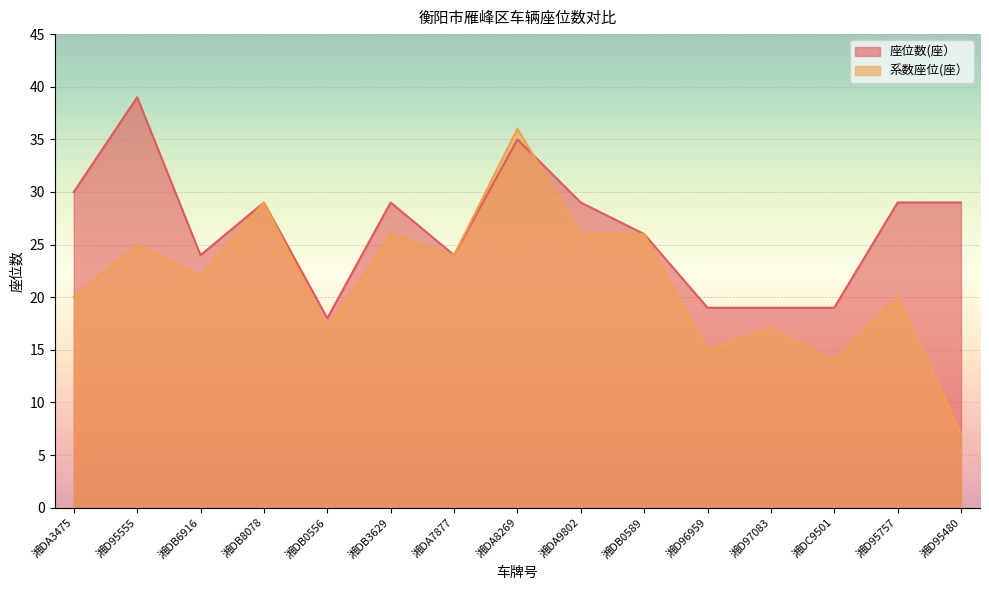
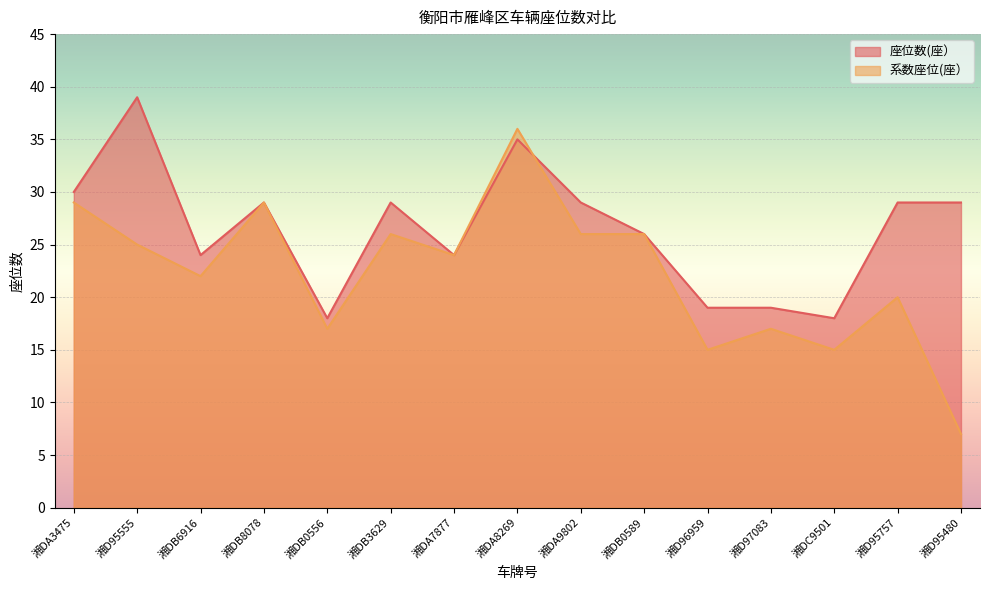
  {
    "座位数(座）": {
      "湘DA3475": 30,
      "湘D95555": 39,
      "湘DB6916": 24,
      "湘DB0556": 18,
      "湘DB3629": 29,
      "湘DA8269": 35,
      "湘DA9802": 29,
      "湘D96959": 19,
      "湘D97083": 19,
-     "湘DC9501": 19,
+     "湘DC9501": 18,
      "湘D95757": 29,
      "湘D95480": 29
    },
    "系数座位(座）": {
-     "湘DA3475": 20,
+     "湘DA3475": 29,
      "湘D95555": 25,
      "湘DB6916": 22,
      "湘DB0556": 17,
      "湘DB3629": 26,
      "湘DA8269": 36,
      "湘DA9802": 26,
      "湘D96959": 15,
      "湘D97083": 17,
-     "湘DC9501": 14,
+     "湘DC9501": 15,
      "湘D95757": 20,
      "湘D95480": 7
    }
  }
